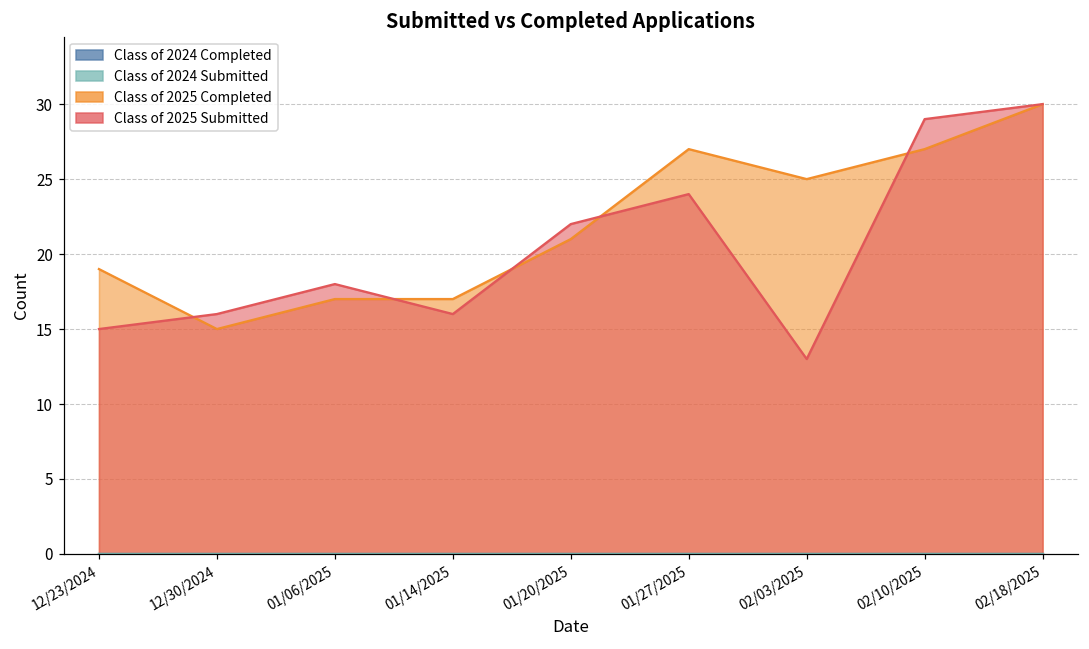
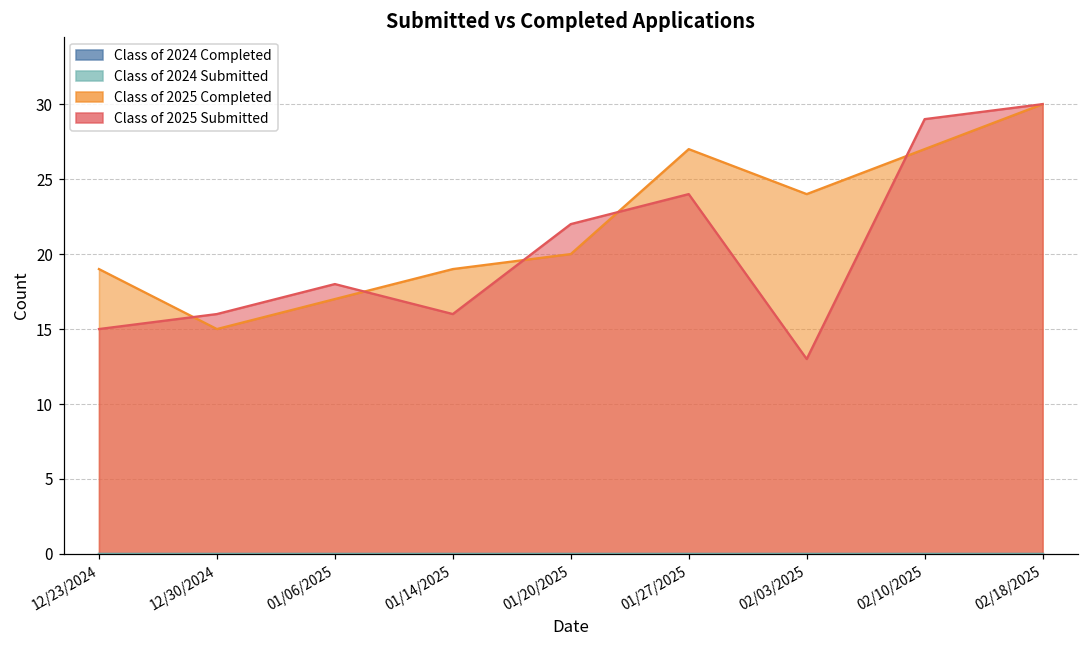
  {
    "Class of 2024 Submitted": {
      "12/23/2024": 0,
      "12/30/2024": 0,
      "01/06/2025": 0,
      "01/14/2025": 0,
      "01/20/2025": 0,
      "01/27/2025": 0,
      "02/03/2025": 0,
      "02/10/2025": 0,
      "02/18/2025": 0
    },
    "Class of 2025 Completed": {
      "12/23/2024": 19,
      "12/30/2024": 15,
      "01/06/2025": 17,
-     "01/14/2025": 17,
-     "01/20/2025": 21,
+     "01/14/2025": 19,
+     "01/20/2025": 20,
      "01/27/2025": 27,
-     "02/03/2025": 25,
+     "02/03/2025": 24,
      "02/10/2025": 27
    },
    "Class of 2025 Submitted": {
      "12/23/2024": 15,
      "12/30/2024": 16,
      "01/06/2025": 18,
      "01/14/2025": 16,
      "01/20/2025": 22,
      "01/27/2025": 24,
      "02/03/2025": 13,
      "02/10/2025": 29
    }
  }
